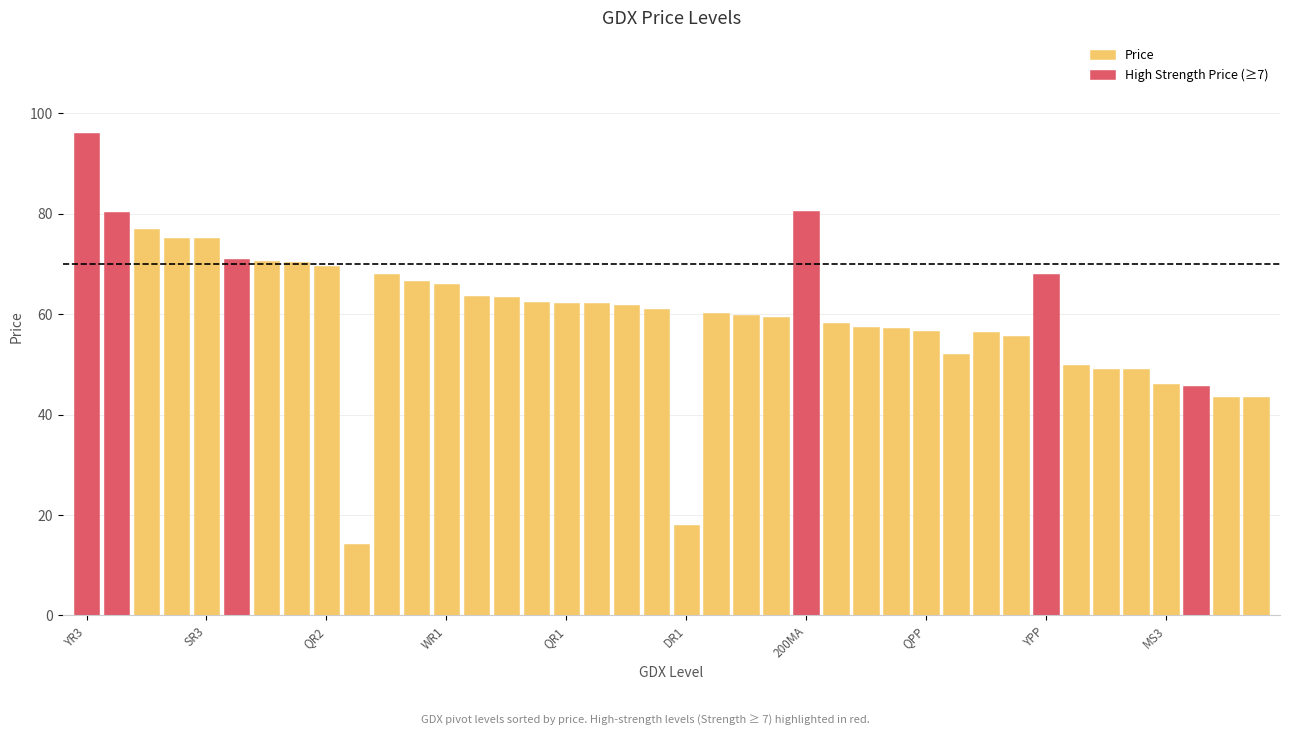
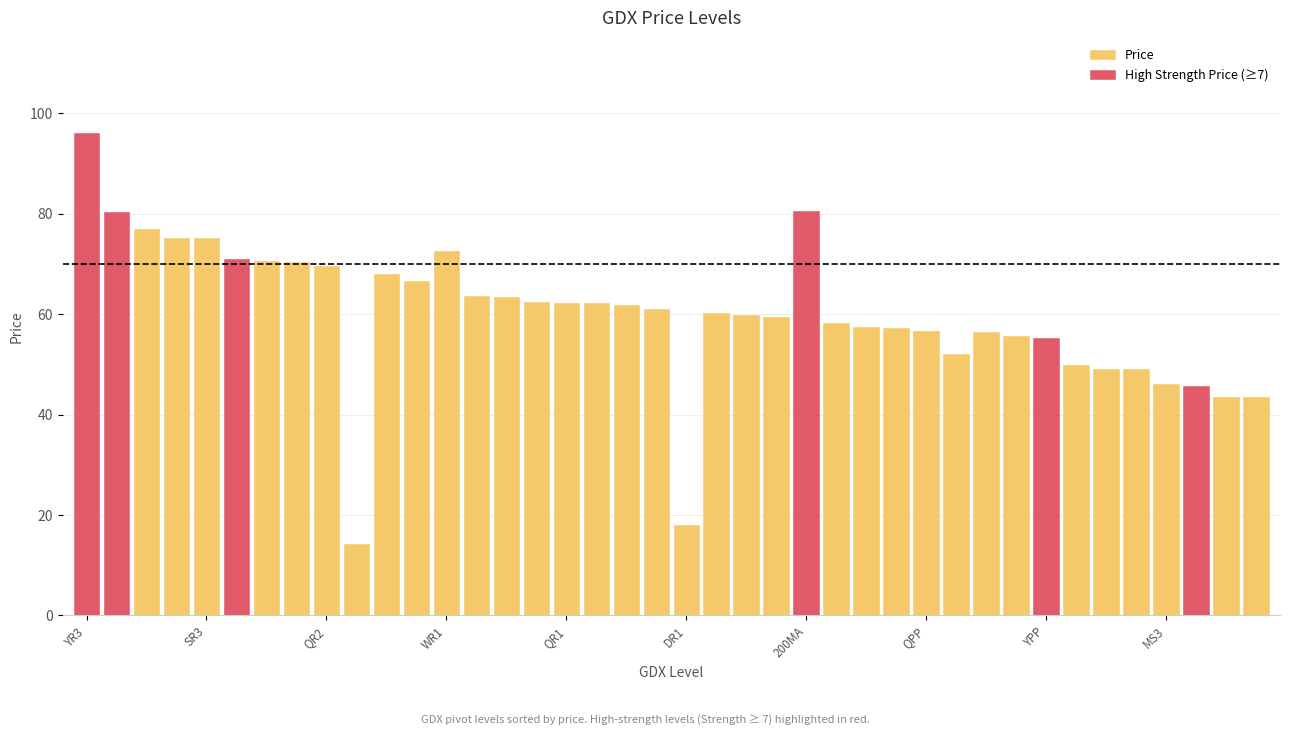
  {
    "Price": {
      "YR3": 0,
      "SR3": 75,
      "QR2": 70,
-     "WR1": 66,
+     "WR1": 73,
      "QR1": 62,
      "DR1": 18,
      "200MA": 0,
      "QPP": 57,
      "YPP": 0,
      "MS3": 46
    },
    "High Strength Price (≥7)": {
      "YR3": 96,
      "SR3": 0,
      "QR2": 0,
      "WR1": 0,
      "QR1": 0,
      "DR1": 0,
      "200MA": 81,
      "QPP": 0,
-     "YPP": 68,
+     "YPP": 55,
      "MS3": 0
    }
  }
